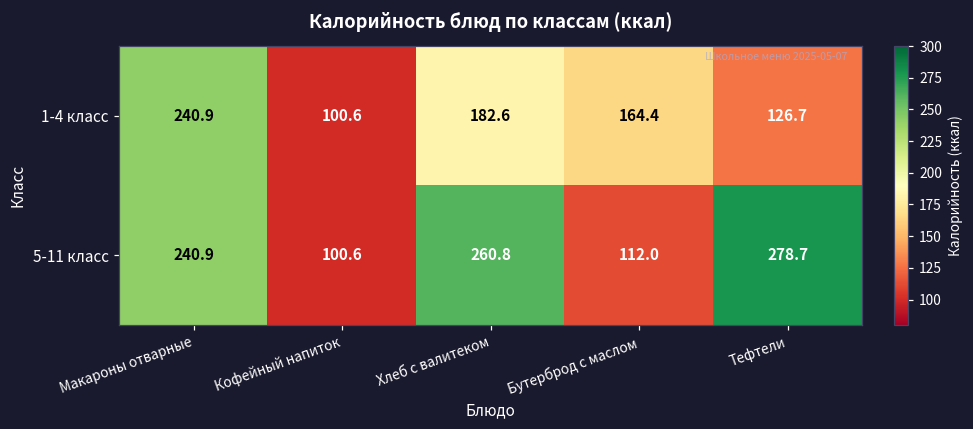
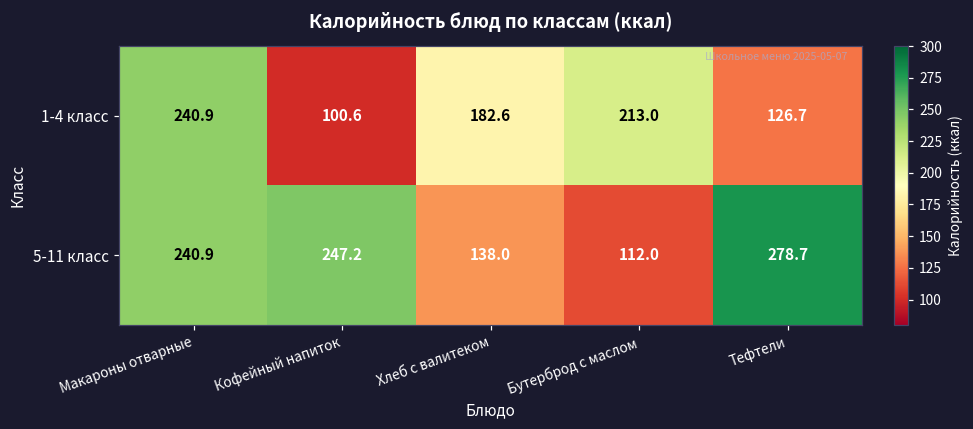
  {
    "1-4 класс": {
      "Макароны отварные": 240.9,
      "Кофейный напиток": 100.6,
      "Хлеб с валитеком": 182.6,
-     "Бутерброд с маслом": 164.4
+     "Бутерброд с маслом": 213.0
    },
    "5-11 класс": {
      "Макароны отварные": 240.9,
-     "Кофейный напиток": 100.6,
-     "Хлеб с валитеком": 260.8,
+     "Кофейный напиток": 247.2,
+     "Хлеб с валитеком": 138.0,
      "Бутерброд с маслом": 112.0,
      "Тефтели": 278.7
    }
  }
